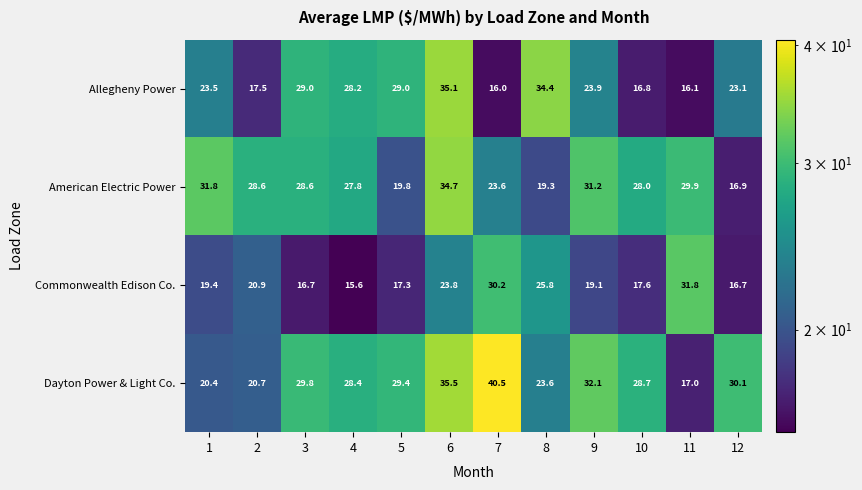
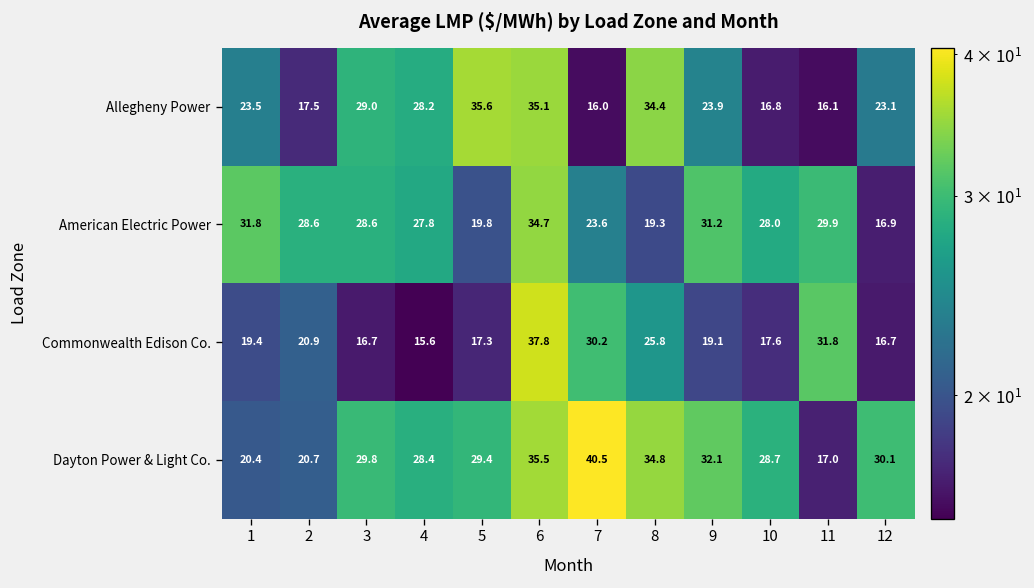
  {
    "Allegheny Power": {
      "1": 23.5,
      "2": 17.5,
      "3": 29.0,
      "4": 28.2,
-     "5": 29.0,
+     "5": 35.6,
      "6": 35.1,
      "7": 16.0,
      "8": 34.4,
      "9": 23.9,
      "10": 16.8,
      "11": 16.1,
      "12": 23.1
    },
    "American Electric Power": {
      "1": 31.8,
      "2": 28.6,
      "3": 28.6,
      "4": 27.8,
      "5": 19.8,
      "6": 34.7,
      "7": 23.6,
      "8": 19.3,
      "9": 31.2,
      "10": 28.0,
      "11": 29.9,
      "12": 16.9
    },
    "Commonwealth Edison Co.": {
      "1": 19.4,
      "2": 20.9,
      "3": 16.7,
      "4": 15.6,
      "5": 17.3,
-     "6": 23.8,
+     "6": 37.8,
      "7": 30.2,
      "8": 25.8,
      "9": 19.1,
      "10": 17.6,
      "11": 31.8,
      "12": 16.7
    },
    "Dayton Power & Light Co.": {
      "1": 20.4,
      "2": 20.7,
      "3": 29.8,
      "4": 28.4,
      "5": 29.4,
      "6": 35.5,
      "7": 40.5,
-     "8": 23.6,
+     "8": 34.8,
      "9": 32.1,
      "10": 28.7,
      "11": 17.0,
      "12": 30.1
    }
  }
